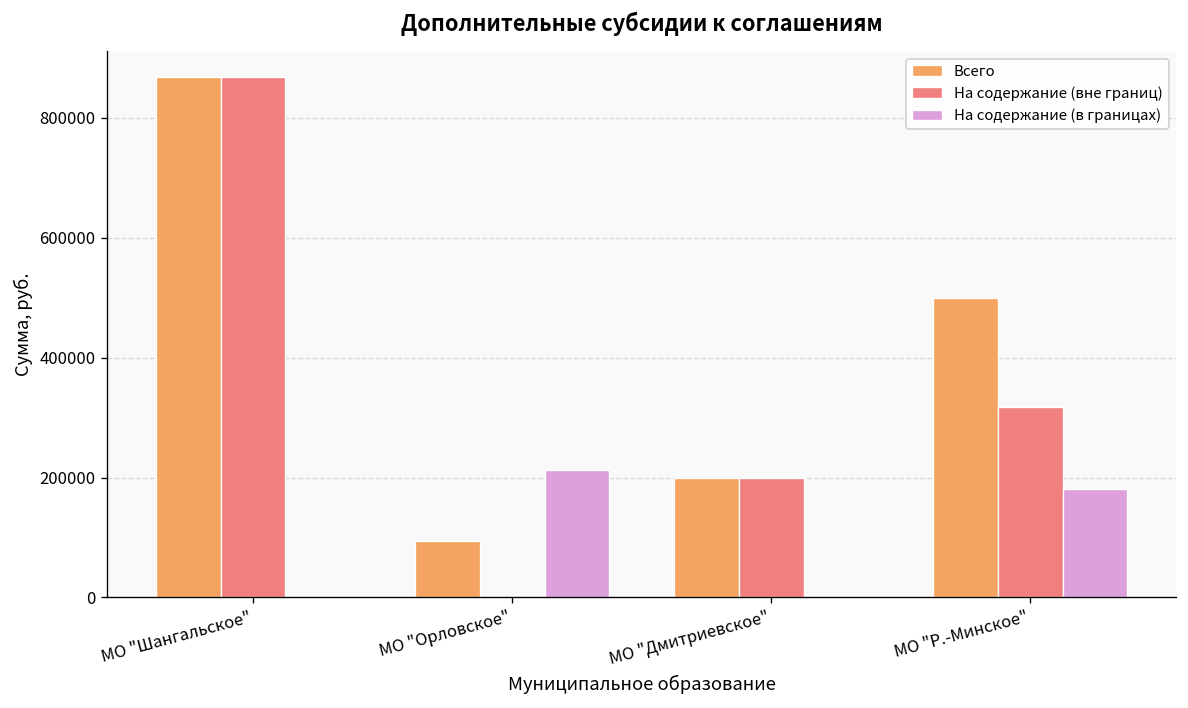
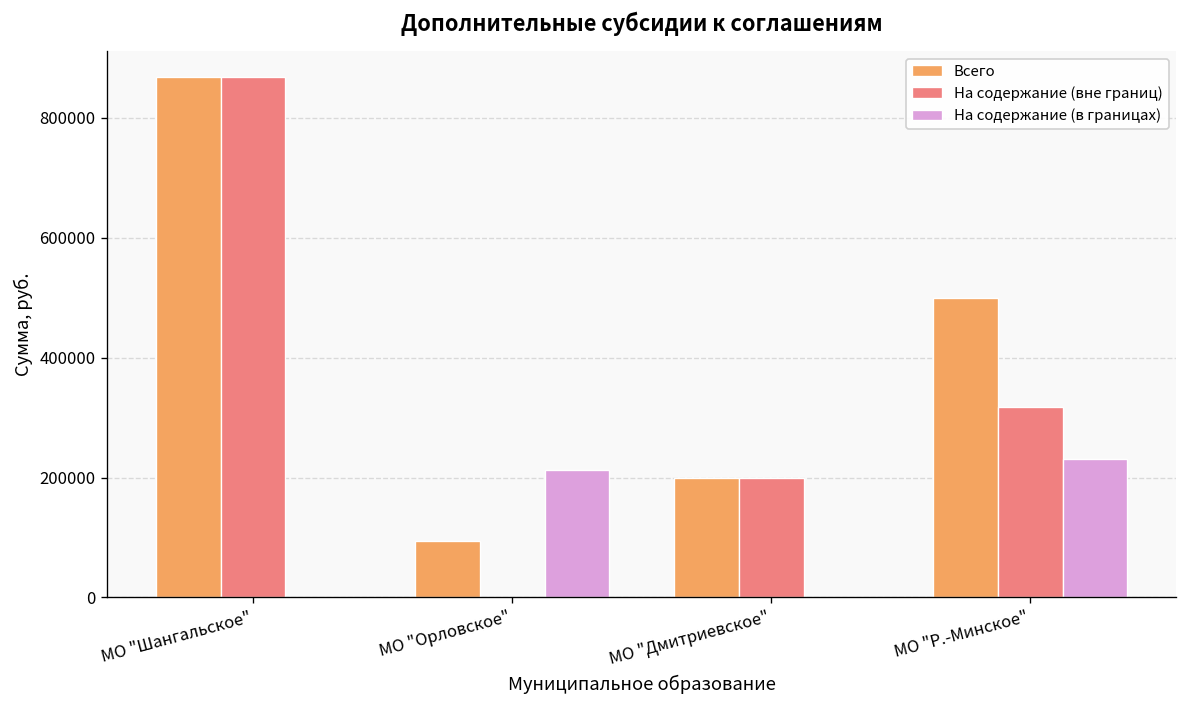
  {
    "На содержание (в границах)": {
      "МО \"Шангальское\"": 0,
      "МО \"Орловское\"": 210000,
      "МО \"Дмитриевское\"": 0,
-     "МО \"Р.-Минское\"": 180000
+     "МО \"Р.-Минское\"": 230000
    }
  }
